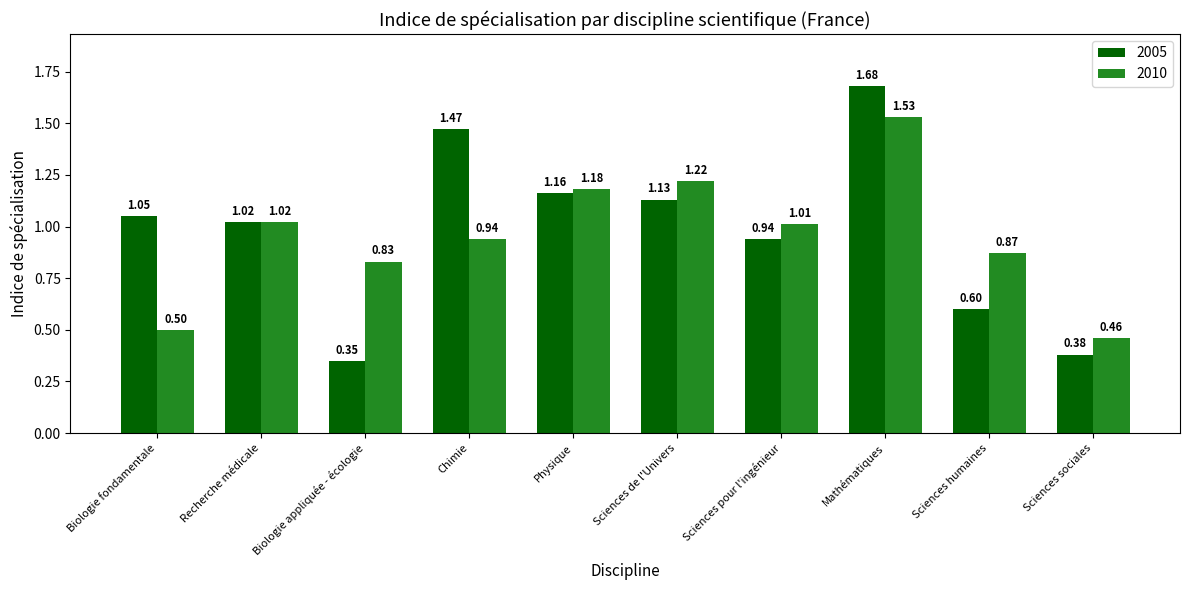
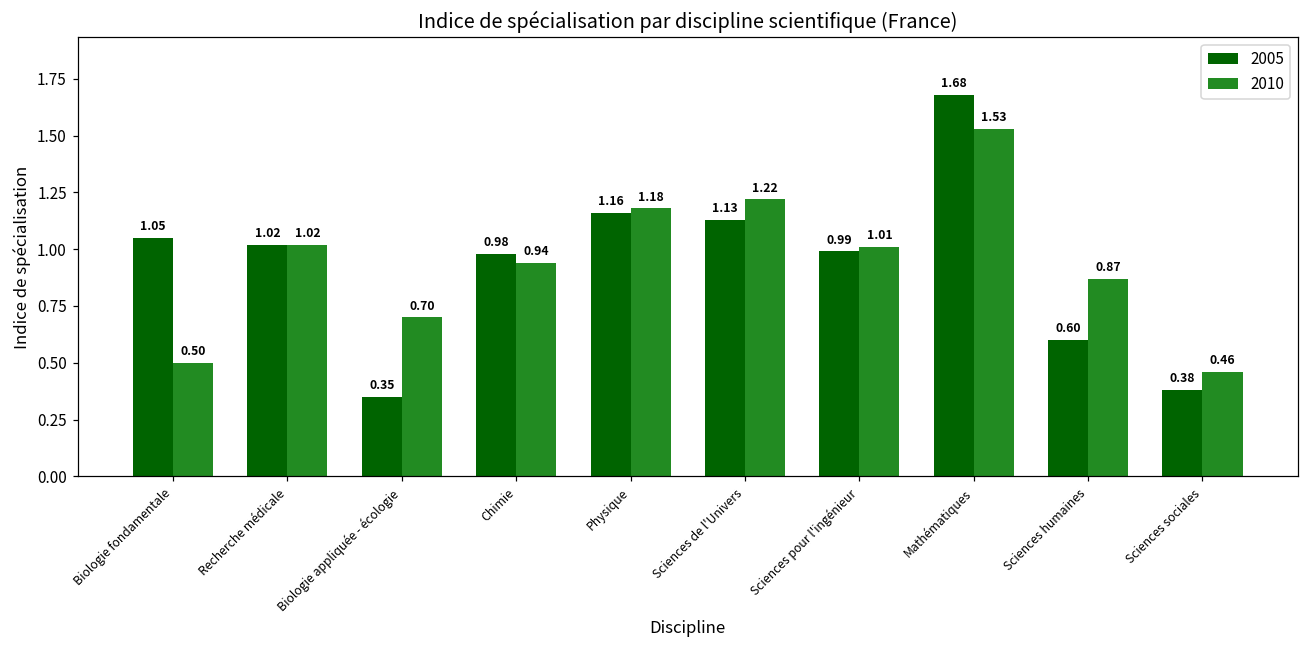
  {
    "2005": {
      "Biologie fondamentale": 1.05,
      "Recherche médicale": 1.02,
      "Biologie appliquée - écologie": 0.35,
-     "Chimie": 1.47,
+     "Chimie": 0.98,
      "Physique": 1.16,
      "Sciences de l'Univers": 1.13,
-     "Sciences pour l'ingénieur": 0.94,
+     "Sciences pour l'ingénieur": 0.99,
      "Mathématiques": 1.68,
      "Sciences humaines": 0.60,
      "Sciences sociales": 0.38
    },
    "2010": {
      "Biologie fondamentale": 0.50,
      "Recherche médicale": 1.02,
-     "Biologie appliquée - écologie": 0.83,
+     "Biologie appliquée - écologie": 0.70,
      "Chimie": 0.94,
      "Physique": 1.18,
      "Sciences de l'Univers": 1.22,
      "Sciences pour l'ingénieur": 1.01,
      "Mathématiques": 1.53,
      "Sciences humaines": 0.87,
      "Sciences sociales": 0.46
    }
  }
